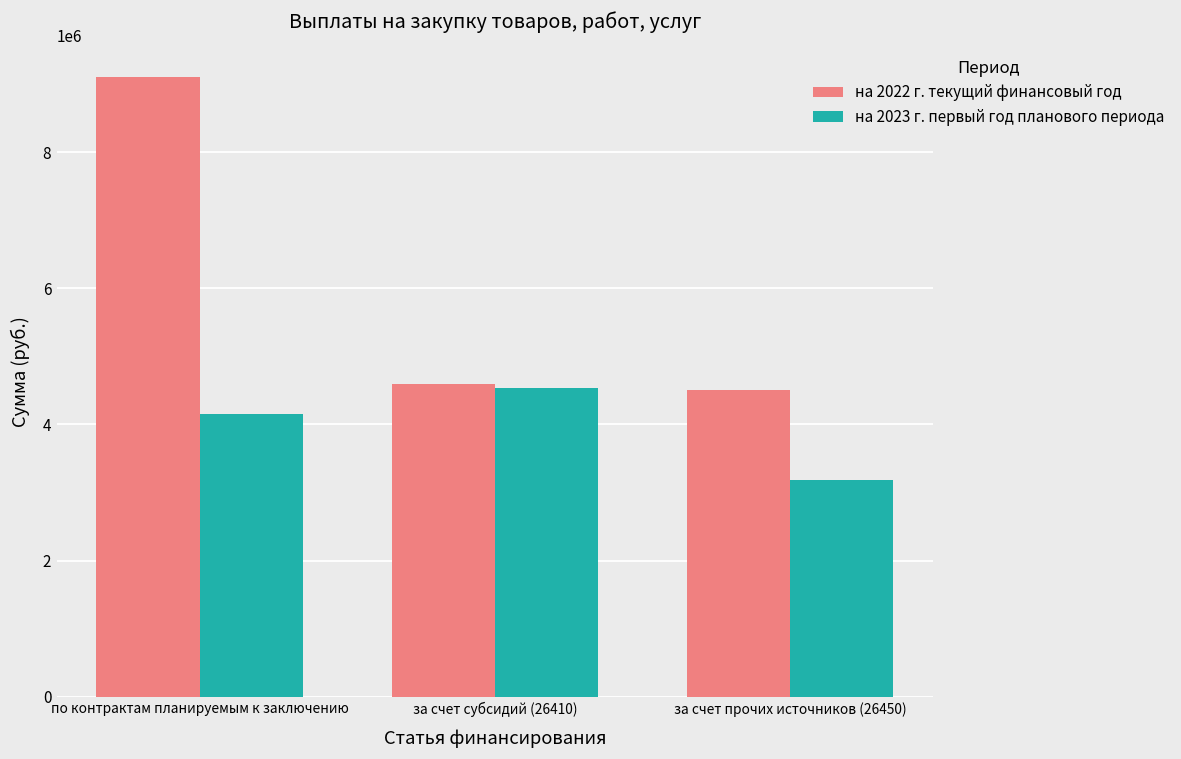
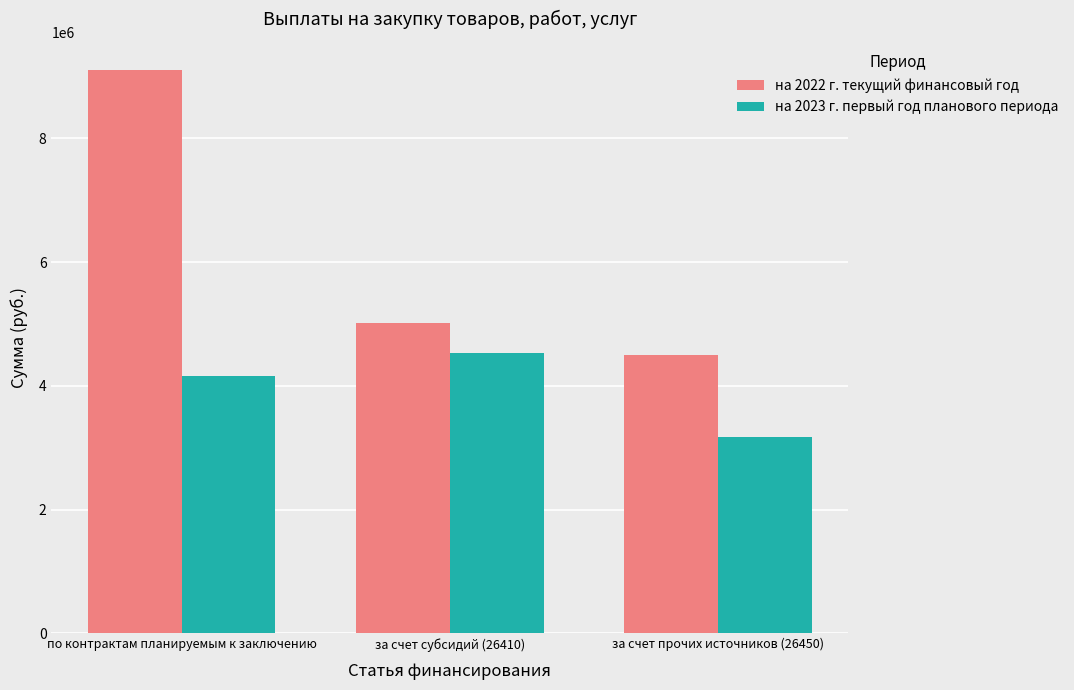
  {
    "на 2022 г. текущий финансовый год": {
      "по контрактам планируемым к заключению": 9100000,
-     "за счет субсидий (26410)": 4600000,
+     "за счет субсидий (26410)": 5000000,
      "за счет прочих источников (26450)": 4500000
    },
    "на 2023 г. первый год планового периода": {
      "по контрактам планируемым к заключению": 4200000,
      "за счет субсидий (26410)": 4500000,
      "за счет прочих источников (26450)": 3200000
    }
  }
